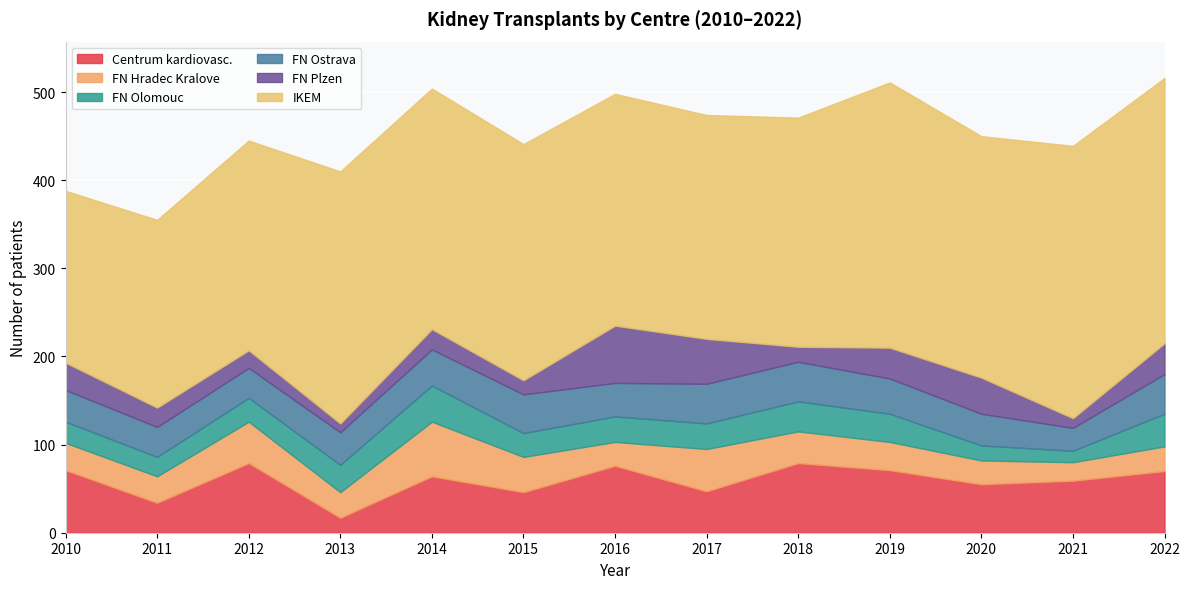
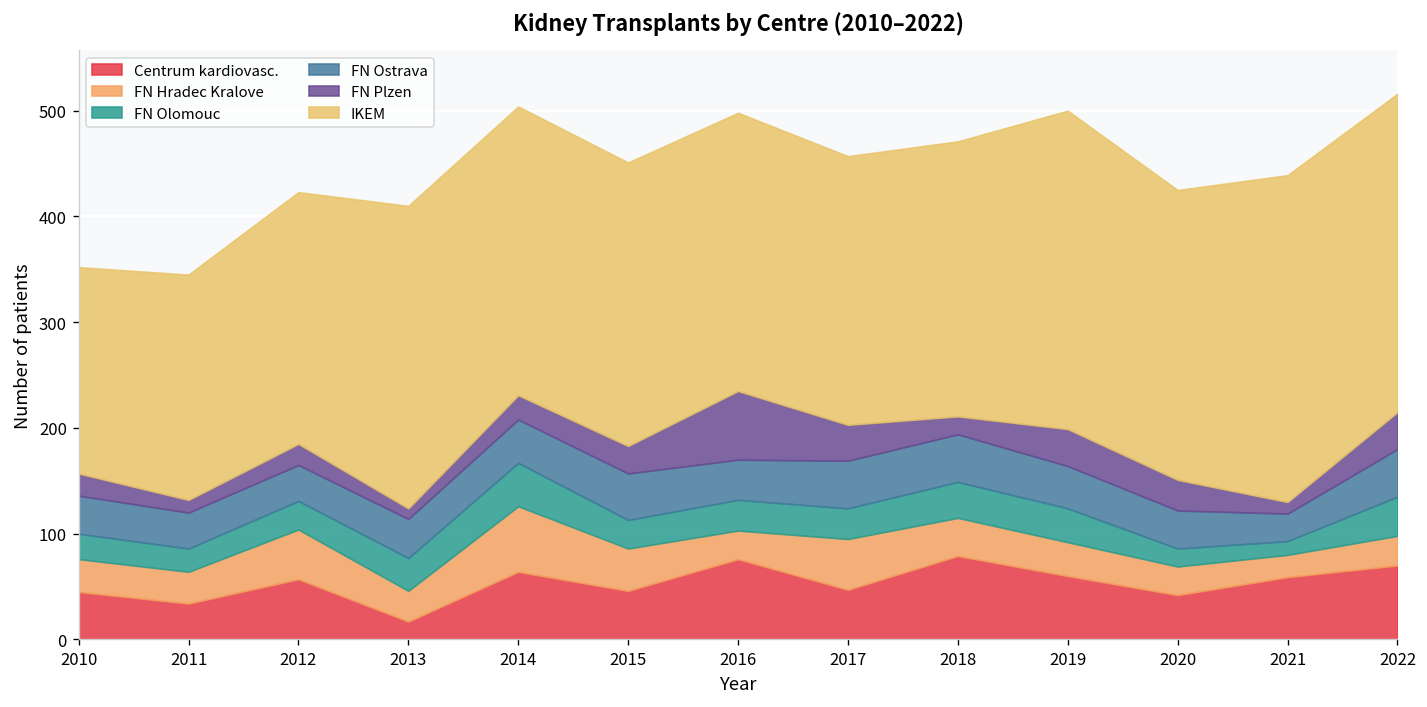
  {
    "Centrum kardiovasc.": {
-     "2010": 70,
+     "2010": 50,
      "2011": 30,
-     "2012": 80,
+     "2012": 60,
      "2013": 20,
      "2014": 60,
      "2015": 50,
      "2016": 80,
      "2017": 50,
      "2018": 80,
-     "2019": 70,
-     "2020": 60,
+     "2019": 60,
+     "2020": 40,
      "2021": 60,
      "2022": 70
    },
    "FN Plzen": {
-     "2010": 30,
-     "2011": 20,
+     "2010": 20,
+     "2011": 10,
      "2012": 20,
      "2013": 10,
      "2014": 20,
-     "2015": 20,
+     "2015": 30,
      "2016": 70,
-     "2017": 50,
+     "2017": 30,
      "2018": 20,
      "2019": 40,
-     "2020": 40,
+     "2020": 30,
      "2021": 10,
      "2022": 40
    }
  }
